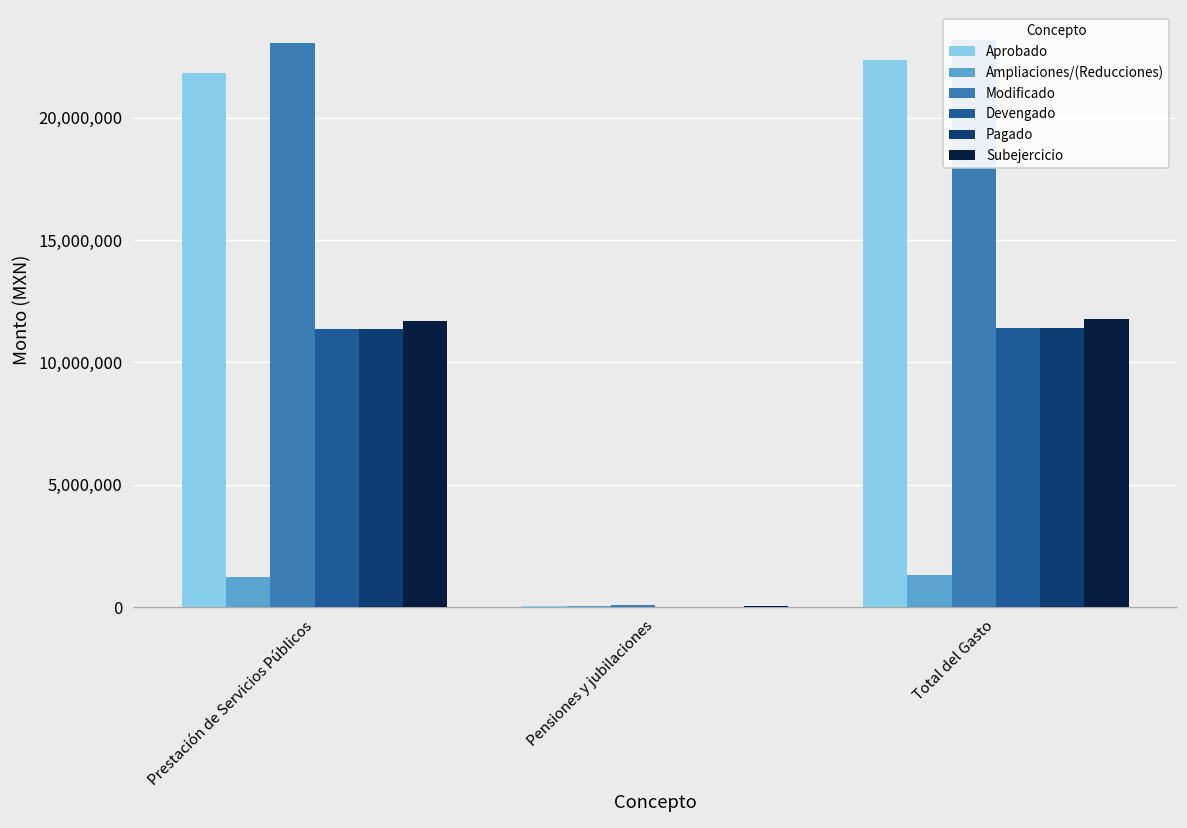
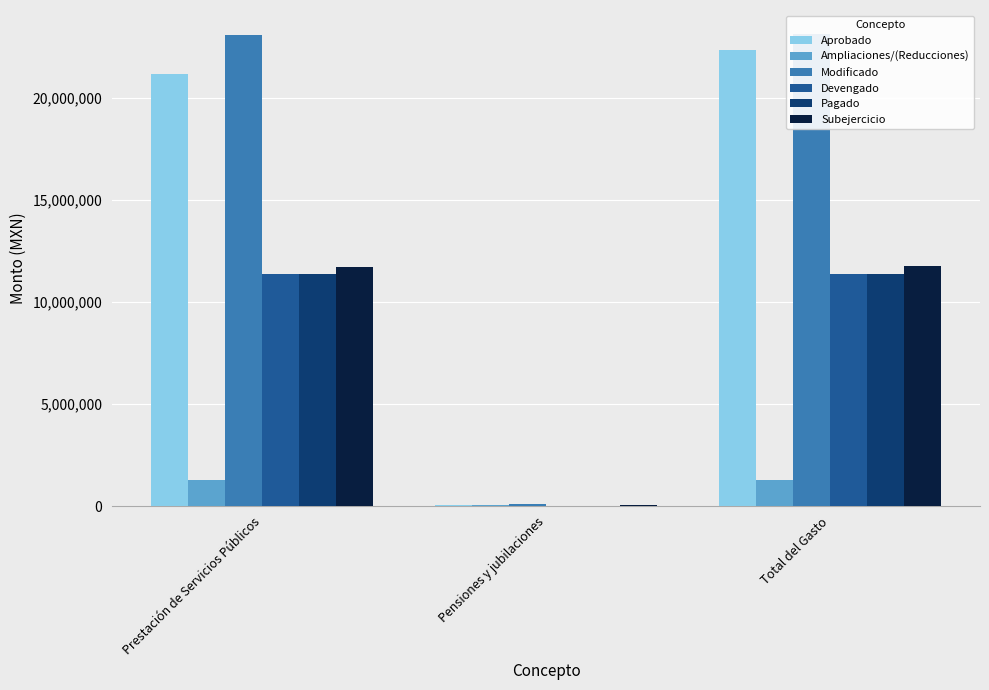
  {
    "Aprobado": {
-     "Prestación de Servicios Públicos": "21,800,000",
+     "Prestación de Servicios Públicos": "21,200,000",
      "Total del Gasto": "22,300,000"
    }
  }
